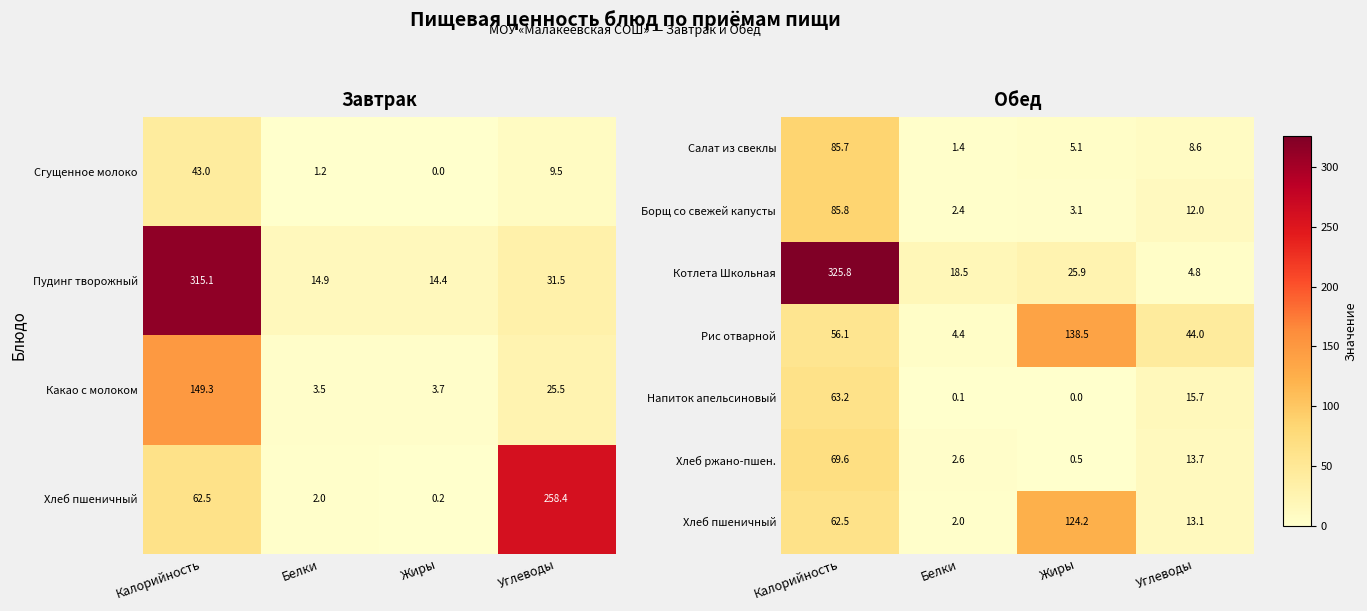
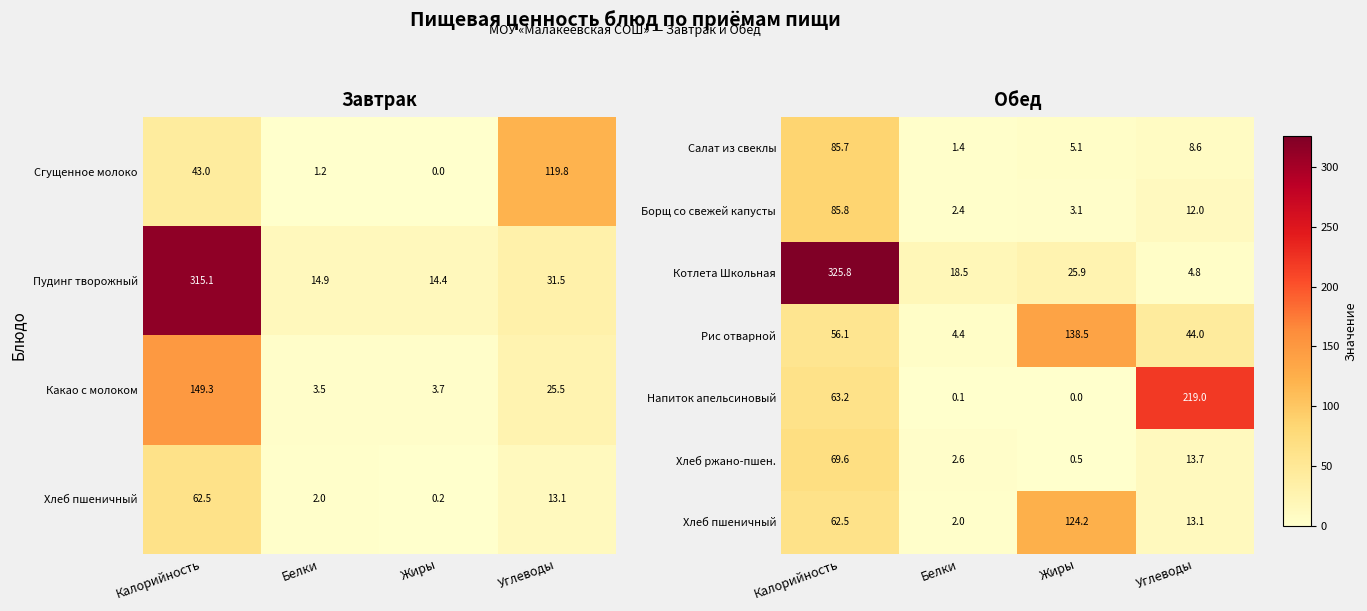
  {
    "Завтрак": {
      "Сгущенное молоко": {
        "Калорийность": 43.0,
        "Белки": 1.2,
        "Жиры": 0.0,
-       "Углеводы": 9.5
+       "Углеводы": 119.8
      },
      "Пудинг творожный": {
        "Калорийность": 315.1,
        "Белки": 14.9,
        "Жиры": 14.4,
        "Углеводы": 31.5
      },
      "Какао с молоком": {
        "Калорийность": 149.3,
        "Белки": 3.5,
        "Жиры": 3.7,
        "Углеводы": 25.5
      },
      "Хлеб пшеничный": {
        "Калорийность": 62.5,
        "Белки": 2.0,
        "Жиры": 0.2,
-       "Углеводы": 258.4
+       "Углеводы": 13.1
      }
    },
    "Обед": {
      "Салат из свеклы": {
        "Калорийность": 85.7,
        "Белки": 1.4,
        "Жиры": 5.1,
        "Углеводы": 8.6
      },
      "Борщ со свежей капусты": {
        "Калорийность": 85.8,
        "Белки": 2.4,
        "Жиры": 3.1,
        "Углеводы": 12.0
      },
      "Котлета Школьная": {
        "Калорийность": 325.8,
        "Белки": 18.5,
        "Жиры": 25.9,
        "Углеводы": 4.8
      },
      "Рис отварной": {
        "Калорийность": 56.1,
        "Белки": 4.4,
        "Жиры": 138.5,
        "Углеводы": 44.0
      },
      "Напиток апельсиновый": {
        "Калорийность": 63.2,
        "Белки": 0.1,
        "Жиры": 0.0,
-       "Углеводы": 15.7
+       "Углеводы": 219.0
      },
      "Хлеб ржано-пшен.": {
        "Калорийность": 69.6,
        "Белки": 2.6,
        "Жиры": 0.5,
        "Углеводы": 13.7
      },
      "Хлеб пшеничный": {
        "Калорийность": 62.5,
        "Белки": 2.0,
        "Жиры": 124.2,
        "Углеводы": 13.1
      }
    }
  }
